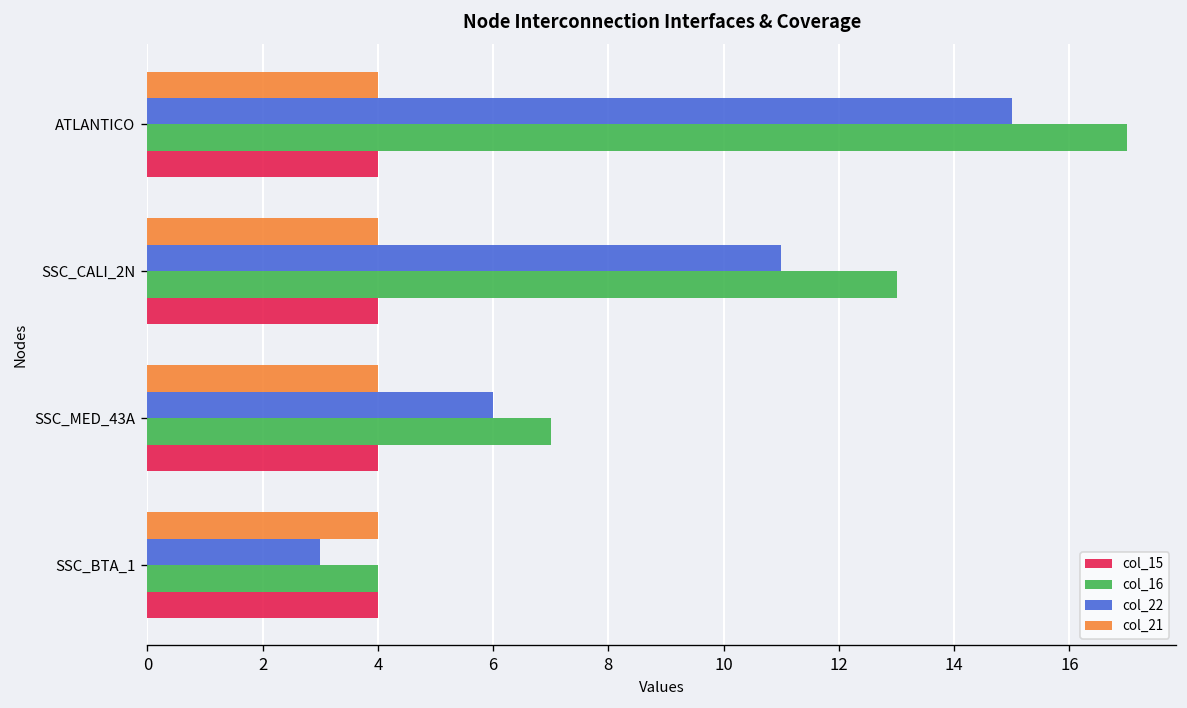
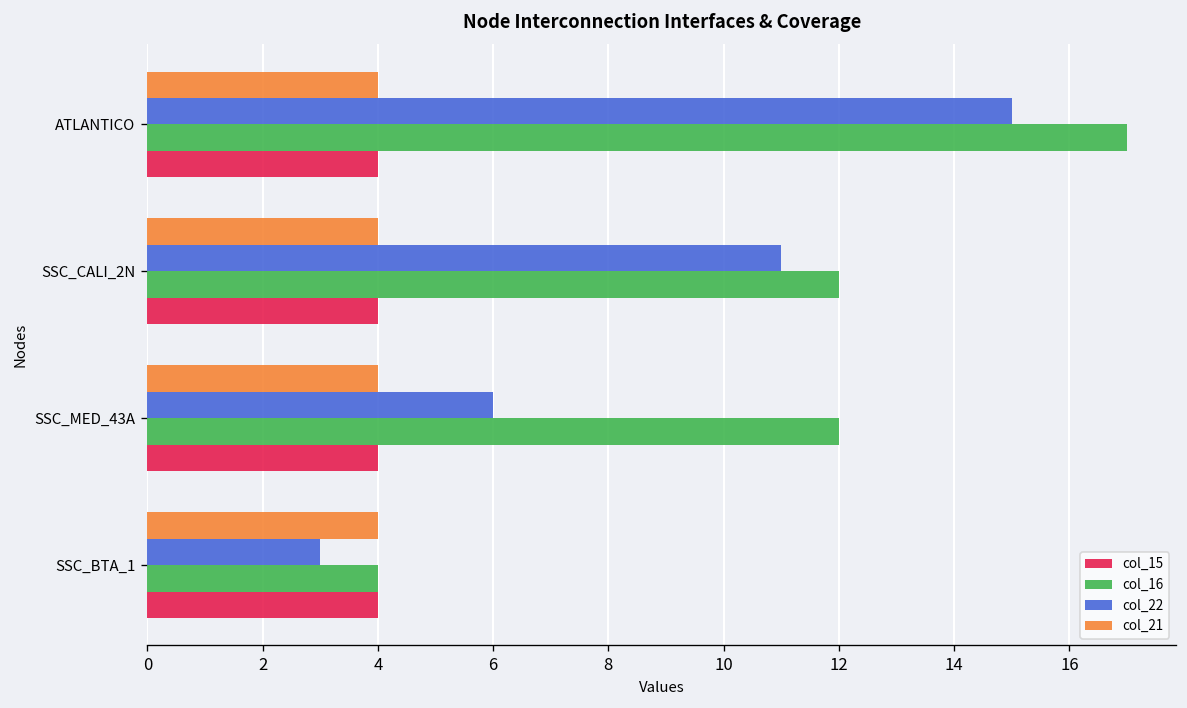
  {
    "col_15": {
      "ATLANTICO": 4,
      "SSC_CALI_2N": 4,
      "SSC_MED_43A": 4,
      "SSC_BTA_1": 4
    },
    "col_16": {
      "ATLANTICO": 17,
-     "SSC_CALI_2N": 13,
-     "SSC_MED_43A": 7,
+     "SSC_CALI_2N": 12,
+     "SSC_MED_43A": 12,
      "SSC_BTA_1": 4
    },
    "col_22": {
      "ATLANTICO": 15,
      "SSC_CALI_2N": 11,
      "SSC_MED_43A": 6,
      "SSC_BTA_1": 3
    },
    "col_21": {
      "ATLANTICO": 4,
      "SSC_CALI_2N": 4,
      "SSC_MED_43A": 4,
      "SSC_BTA_1": 4
    }
  }
